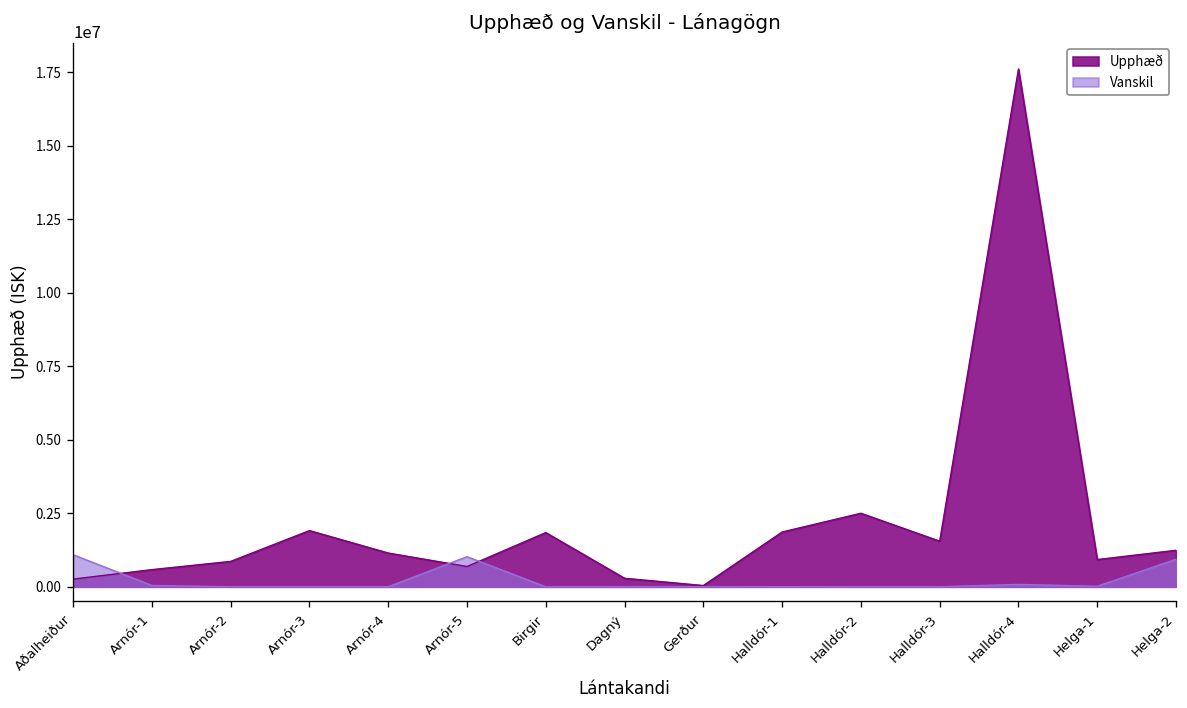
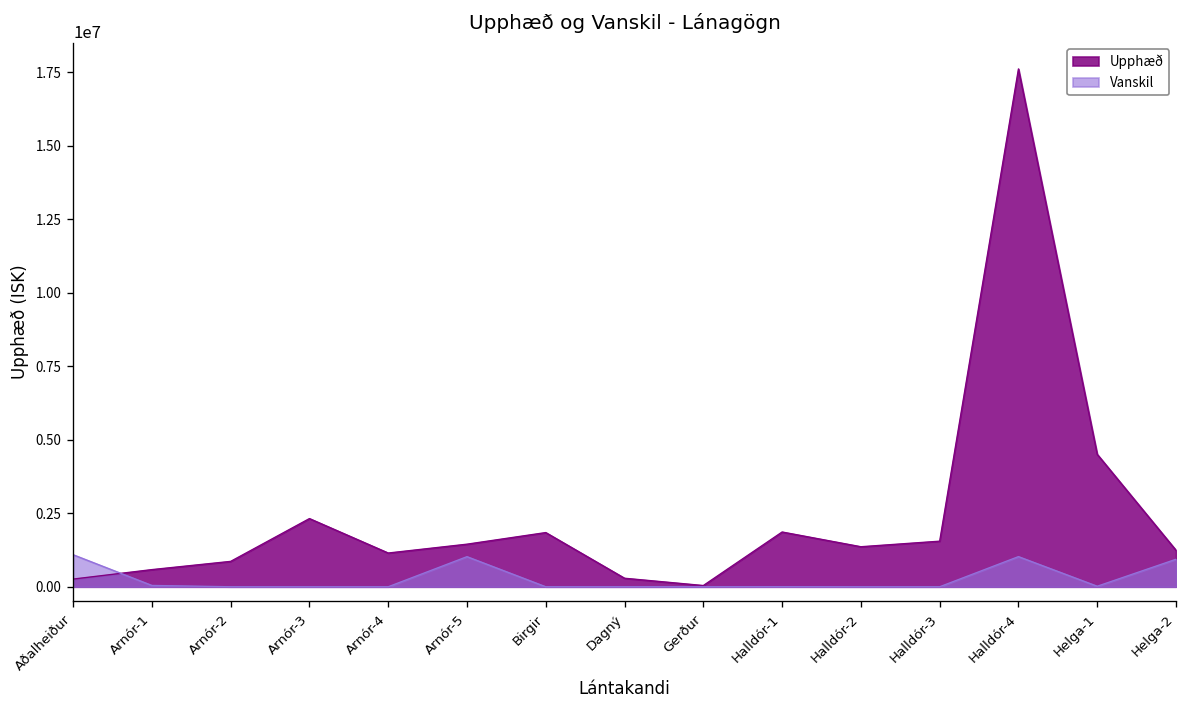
  {
    "Upphæð": {
      "Aðalheiður": 300000,
      "Arnór-1": 600000,
      "Arnór-2": 900000,
-     "Arnór-3": 1900000,
+     "Arnór-3": 2300000,
      "Arnór-4": 1100000,
-     "Arnór-5": 700000,
+     "Arnór-5": 1400000,
      "Birgir": 1800000,
      "Dagný": 300000,
      "Halldór-1": 1900000,
-     "Halldór-2": 2500000,
+     "Halldór-2": 1400000,
      "Halldór-3": 1600000,
      "Halldór-4": 17600000,
-     "Helga-1": 900000,
+     "Helga-1": 4500000,
      "Helga-2": 1200000
    },
    "Vanskil": {
      "Aðalheiður": 1100000,
      "Arnór-1": 0,
      "Arnór-2": 0,
      "Arnór-3": 0,
      "Arnór-4": 0,
      "Arnór-5": 1000000,
      "Birgir": 0,
      "Dagný": 0,
      "Halldór-1": 0,
      "Halldór-2": 0,
      "Halldór-3": 0,
-     "Halldór-4": 100000,
+     "Halldór-4": 1000000,
      "Helga-1": 0,
      "Helga-2": 900000
    }
  }
